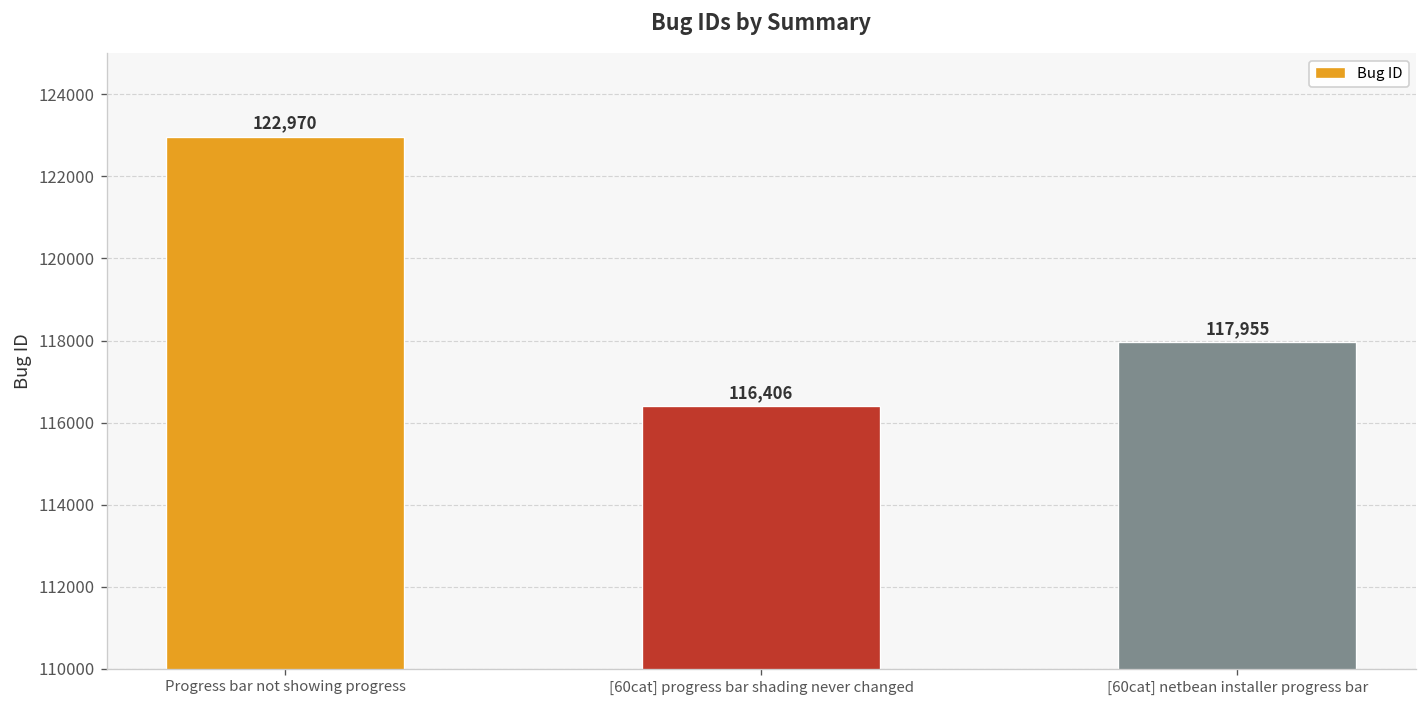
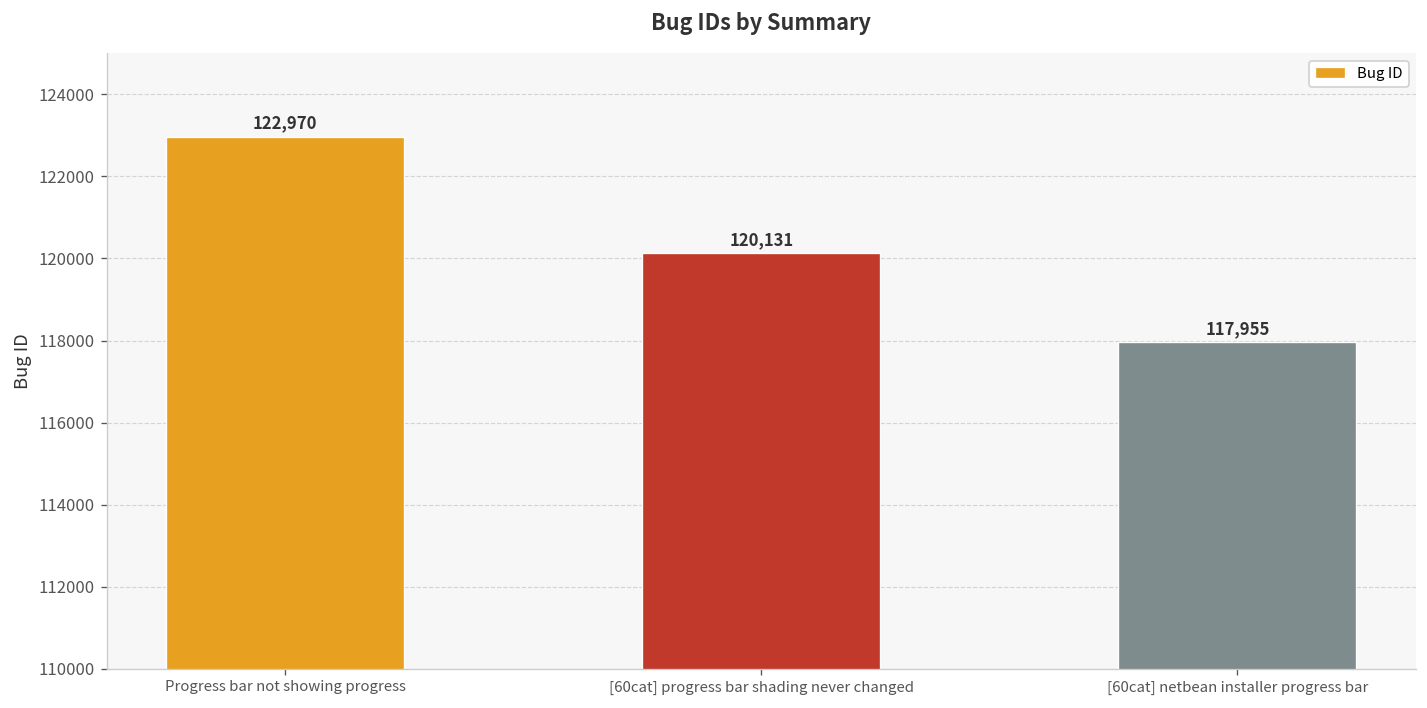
  {
    "Progress bar not showing progress": "122,970",
-   "[60cat] progress bar shading never changed": "116,406",
+   "[60cat] progress bar shading never changed": "120,131",
    "[60cat] netbean installer progress bar": "117,955"
  }
